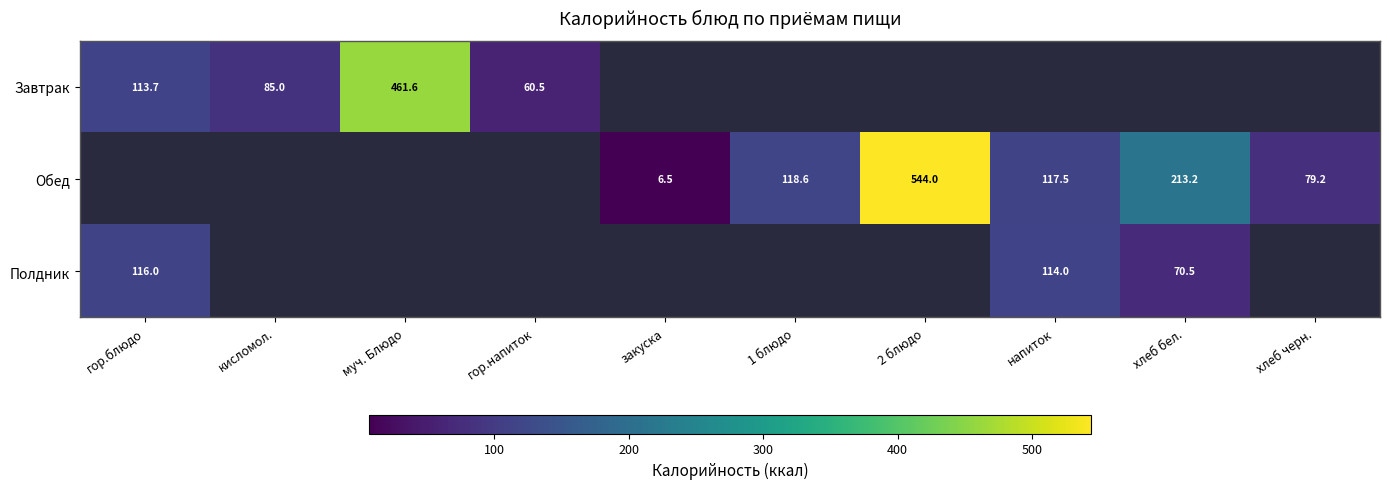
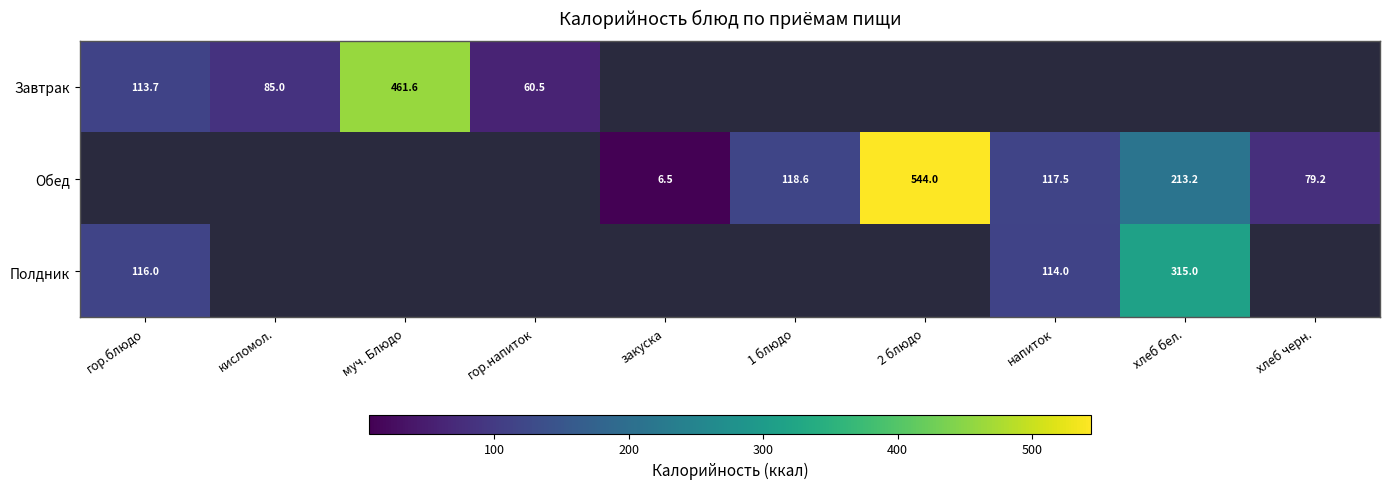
  {
    "Завтрак": {
      "гор.блюдо": 113.7,
      "кисломол.": 85.0,
      "муч. Блюдо": 461.6,
      "гор.напиток": 60.5
    },
    "Обед": {
      "закуска": 6.5,
      "1 блюдо": 118.6,
      "2 блюдо": 544.0,
      "напиток": 117.5,
      "хлеб бел.": 213.2,
      "хлеб черн.": 79.2
    },
    "Полдник": {
      "гор.блюдо": 116.0,
      "напиток": 114.0,
-     "хлеб бел.": 70.5
+     "хлеб бел.": 315.0
    }
  }
